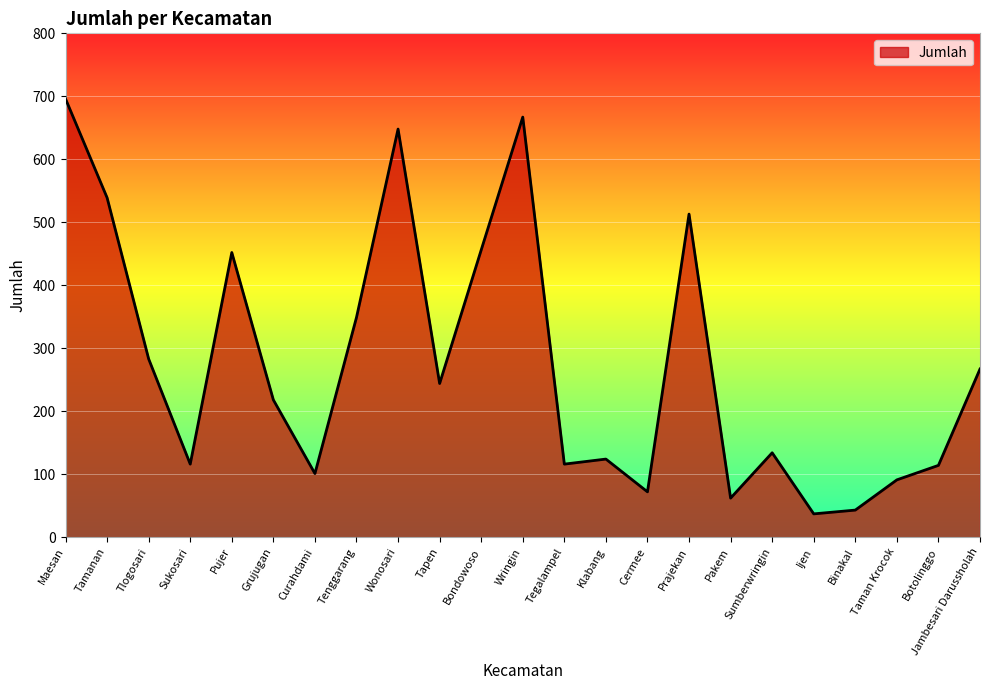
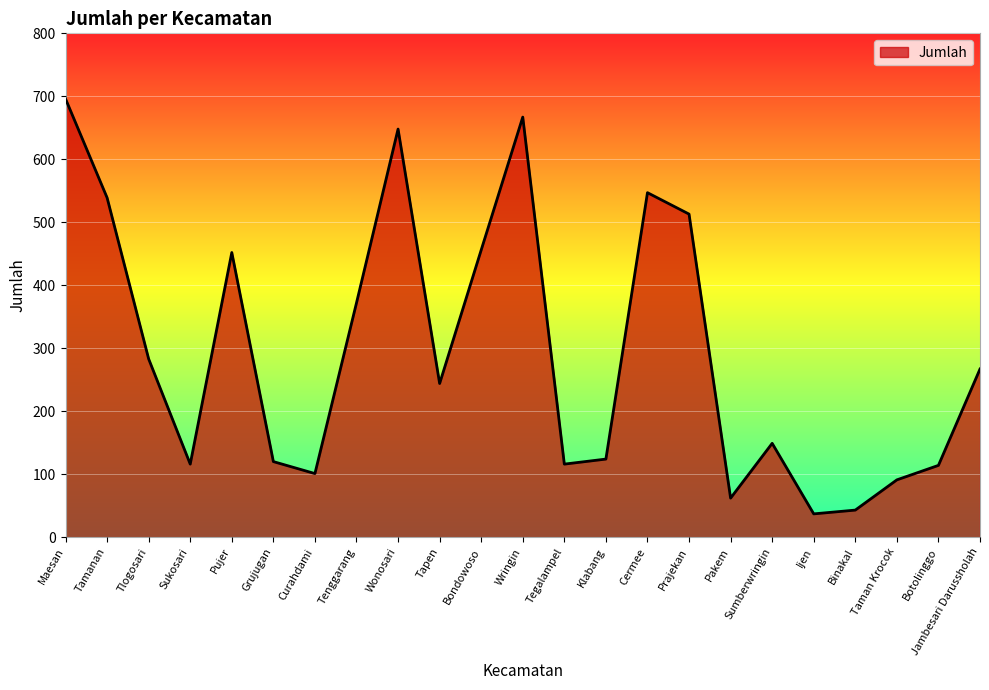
  {
    "Maesan": 700,
    "Tamanan": 540,
    "Tlogosari": 280,
    "Sukosari": 120,
    "Pujer": 450,
-   "Grujugan": 220,
+   "Grujugan": 120,
    "Curahdami": 100,
-   "Tenggarang": 350,
+   "Tenggarang": 370,
    "Wonosari": 650,
    "Tapen": 240,
    "Bondowoso": 460,
    "Wringin": 670,
    "Tegalampel": 120,
    "Klabang": 120,
-   "Cermee": 70,
+   "Cermee": 550,
    "Prajekan": 510,
    "Pakem": 60,
-   "Sumberwringin": 130,
+   "Sumberwringin": 150,
    "Ijen": 40,
    "Binakal": 40,
    "Taman Krocok": 90,
    "Botolinggo": 110,
    "Jambesari Darussholah": 270
  }
